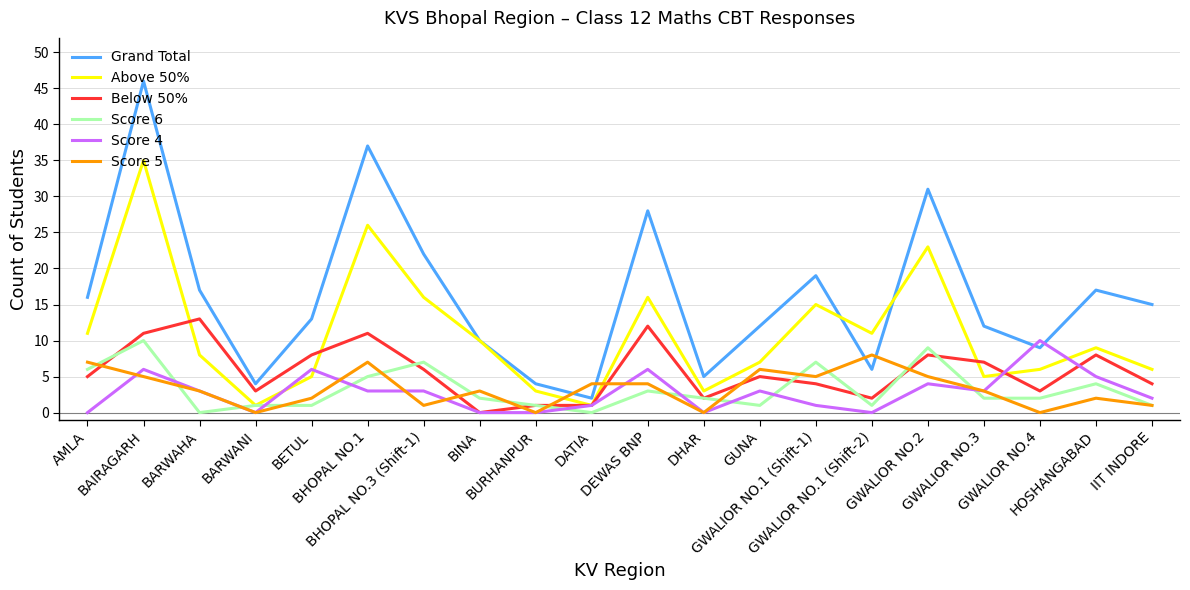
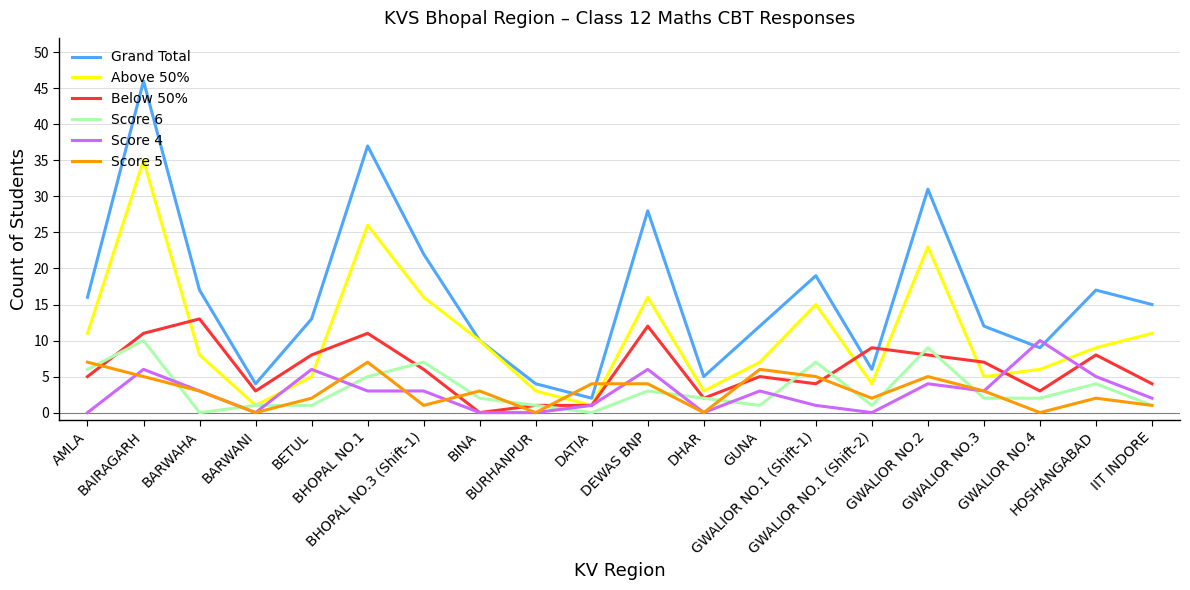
  {
    "Grand Total": {
      "AMLA": 16,
      "BAIRAGARH": 46,
      "BARWAHA": 17,
      "BARWANI": 4,
      "BETUL": 13,
      "BHOPAL NO.1": 37,
      "BHOPAL NO.3 (Shift-1)": 22,
      "BURHANPUR": 4,
      "DATIA": 2,
      "DEWAS BNP": 28,
      "DHAR": 5,
      "GUNA": 12,
      "GWALIOR NO.1 (Shift-1)": 19,
      "GWALIOR NO.1 (Shift-2)": 6,
      "GWALIOR NO.2": 31,
      "GWALIOR NO.3": 12,
      "GWALIOR NO.4": 9,
      "HOSHANGABAD": 17,
      "IIT INDORE": 15
    },
    "Above 50%": {
      "AMLA": 11,
      "BAIRAGARH": 35,
      "BARWAHA": 8,
      "BETUL": 5,
      "BHOPAL NO.1": 26,
      "BHOPAL NO.3 (Shift-1)": 16,
      "BURHANPUR": 3,
      "DEWAS BNP": 16,
      "DHAR": 3,
      "GUNA": 7,
      "GWALIOR NO.1 (Shift-1)": 15,
-     "GWALIOR NO.1 (Shift-2)": 11,
+     "GWALIOR NO.1 (Shift-2)": 4,
      "GWALIOR NO.2": 23,
      "GWALIOR NO.3": 5,
      "GWALIOR NO.4": 6,
      "HOSHANGABAD": 9,
-     "IIT INDORE": 6
+     "IIT INDORE": 11
    },
    "Below 50%": {
      "AMLA": 5,
      "BAIRAGARH": 11,
      "BARWAHA": 13,
      "BARWANI": 3,
      "BETUL": 8,
      "BHOPAL NO.1": 11,
      "BHOPAL NO.3 (Shift-1)": 6,
      "DEWAS BNP": 12,
      "GUNA": 5,
      "GWALIOR NO.1 (Shift-1)": 4,
-     "GWALIOR NO.1 (Shift-2)": 2,
+     "GWALIOR NO.1 (Shift-2)": 9,
      "GWALIOR NO.2": 8,
      "GWALIOR NO.3": 7,
      "GWALIOR NO.4": 3,
      "HOSHANGABAD": 8,
      "IIT INDORE": 4
    },
    "Score 6": {
      "AMLA": 6,
      "BAIRAGARH": 10,
      "BARWAHA": 0,
      "BETUL": 1,
      "BHOPAL NO.1": 5,
      "BHOPAL NO.3 (Shift-1)": 7,
      "BINA": 2,
      "DATIA": 0,
      "DEWAS BNP": 3,
      "GUNA": 1,
      "GWALIOR NO.1 (Shift-1)": 7,
      "GWALIOR NO.1 (Shift-2)": 1,
      "GWALIOR NO.2": 9,
      "GWALIOR NO.3": 2,
      "GWALIOR NO.4": 2,
      "HOSHANGABAD": 4
    },
    "Score 4": {
      "AMLA": 0,
      "BAIRAGARH": 6,
      "BETUL": 6,
      "BHOPAL NO.1": 3,
      "BHOPAL NO.3 (Shift-1)": 3,
      "DEWAS BNP": 6,
      "GUNA": 3,
      "GWALIOR NO.1 (Shift-1)": 1,
      "GWALIOR NO.1 (Shift-2)": 0,
      "GWALIOR NO.2": 4,
      "GWALIOR NO.4": 10,
      "HOSHANGABAD": 5,
      "IIT INDORE": 2
    },
    "Score 5": {
      "AMLA": 7,
      "BAIRAGARH": 5,
      "BETUL": 2,
      "BHOPAL NO.1": 7,
      "BHOPAL NO.3 (Shift-1)": 1,
      "BINA": 3,
      "DATIA": 4,
      "DEWAS BNP": 4,
      "GUNA": 6,
      "GWALIOR NO.1 (Shift-1)": 5,
-     "GWALIOR NO.1 (Shift-2)": 8,
+     "GWALIOR NO.1 (Shift-2)": 2,
      "GWALIOR NO.2": 5,
      "GWALIOR NO.4": 0,
      "HOSHANGABAD": 2
    }
  }
